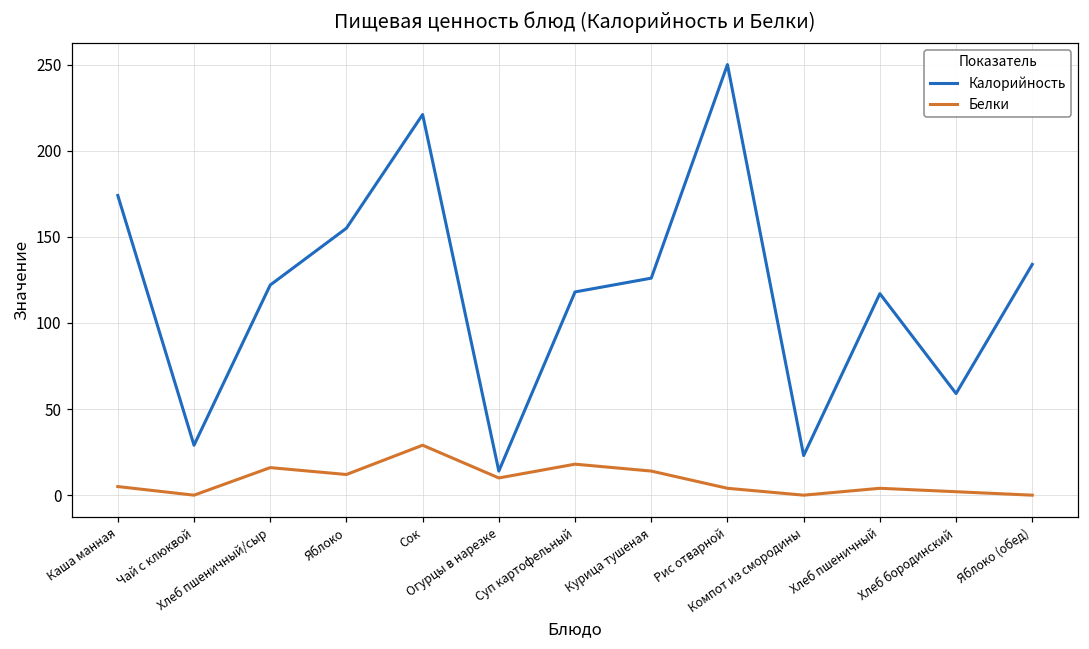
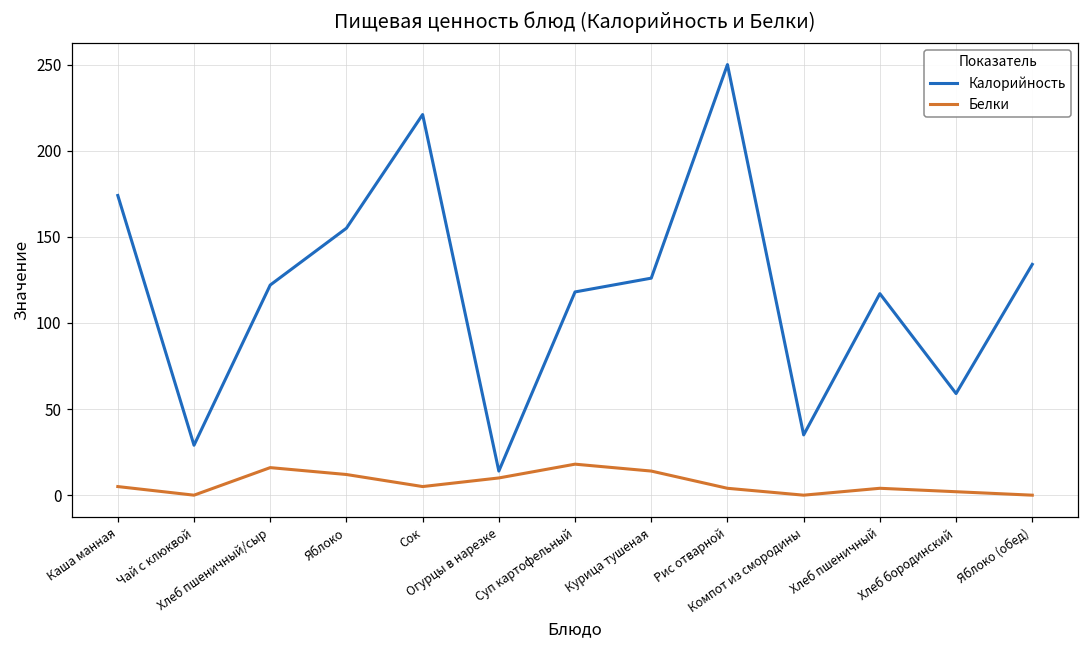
  {
    "Калорийность": {
      "Каша манная": 174,
      "Чай с клюквой": 29,
      "Хлеб пшеничный/сыр": 122,
      "Яблоко": 155,
      "Сок": 221,
      "Огурцы в нарезке": 14,
      "Суп картофельный": 118,
      "Курица тушеная": 126,
      "Рис отварной": 250,
-     "Компот из смородины": 23,
+     "Компот из смородины": 35,
      "Хлеб пшеничный": 117,
      "Хлеб бородинский": 59,
      "Яблоко (обед)": 134
    },
    "Белки": {
      "Каша манная": 5,
      "Чай с клюквой": 0,
      "Хлеб пшеничный/сыр": 16,
      "Яблоко": 12,
-     "Сок": 29,
+     "Сок": 5,
      "Огурцы в нарезке": 10,
      "Суп картофельный": 18,
      "Курица тушеная": 14,
      "Рис отварной": 4,
      "Компот из смородины": 0,
      "Хлеб пшеничный": 4,
      "Хлеб бородинский": 2,
      "Яблоко (обед)": 0
    }
  }
